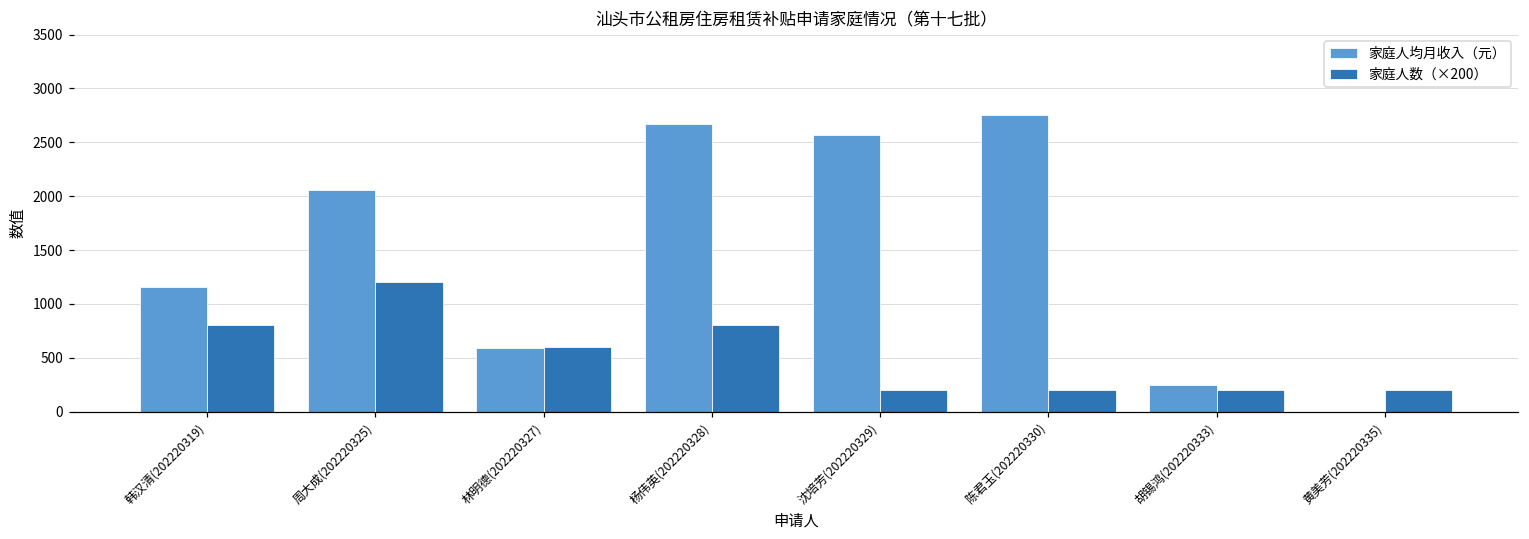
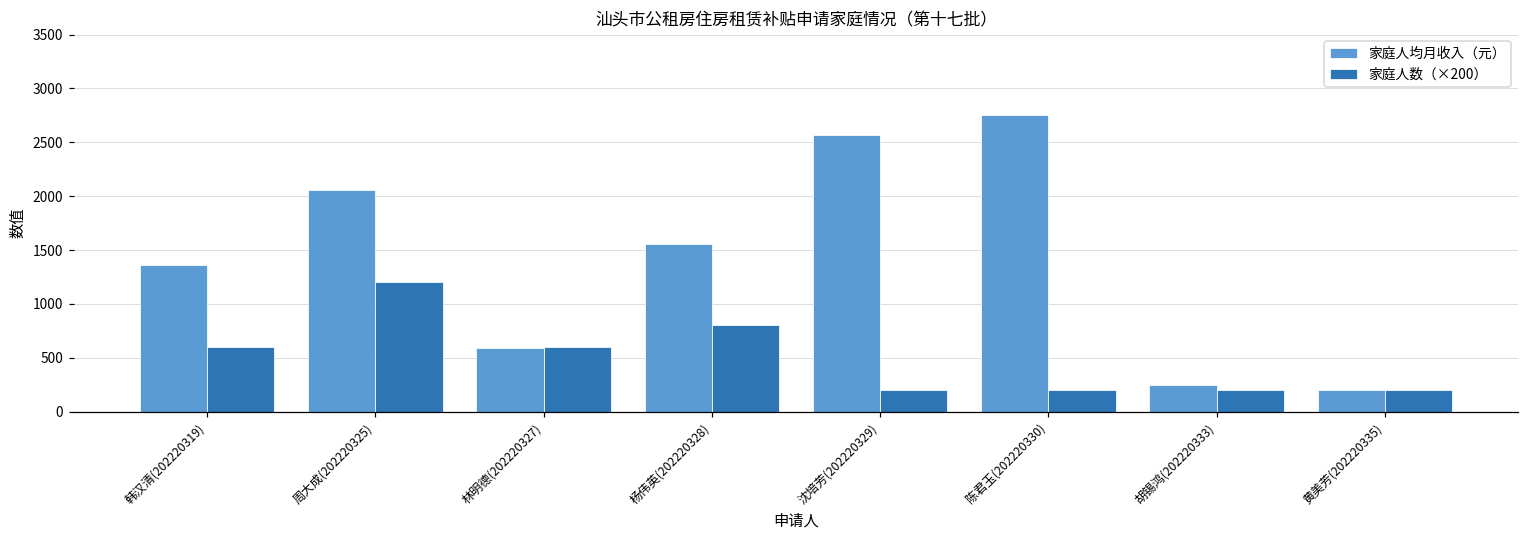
  {
    "家庭人均月收入（元）": {
-     "韩汉清(202220319)": 1200,
+     "韩汉清(202220319)": 1400,
      "周大成(202220325)": 2100,
      "林明德(202220327)": 600,
-     "杨伟英(202220328)": 2700,
+     "杨伟英(202220328)": 1600,
      "沈培芳(202220329)": 2600,
      "陈君玉(202220330)": 2800,
      "胡锡鸿(202220333)": 200,
-     "黄美芳(202220335)": 0
+     "黄美芳(202220335)": 200
    },
    "家庭人数（×200）": {
-     "韩汉清(202220319)": 800,
+     "韩汉清(202220319)": 600,
      "周大成(202220325)": 1200,
      "林明德(202220327)": 600,
      "杨伟英(202220328)": 800,
      "沈培芳(202220329)": 200,
      "陈君玉(202220330)": 200,
      "胡锡鸿(202220333)": 200,
      "黄美芳(202220335)": 200
    }
  }
